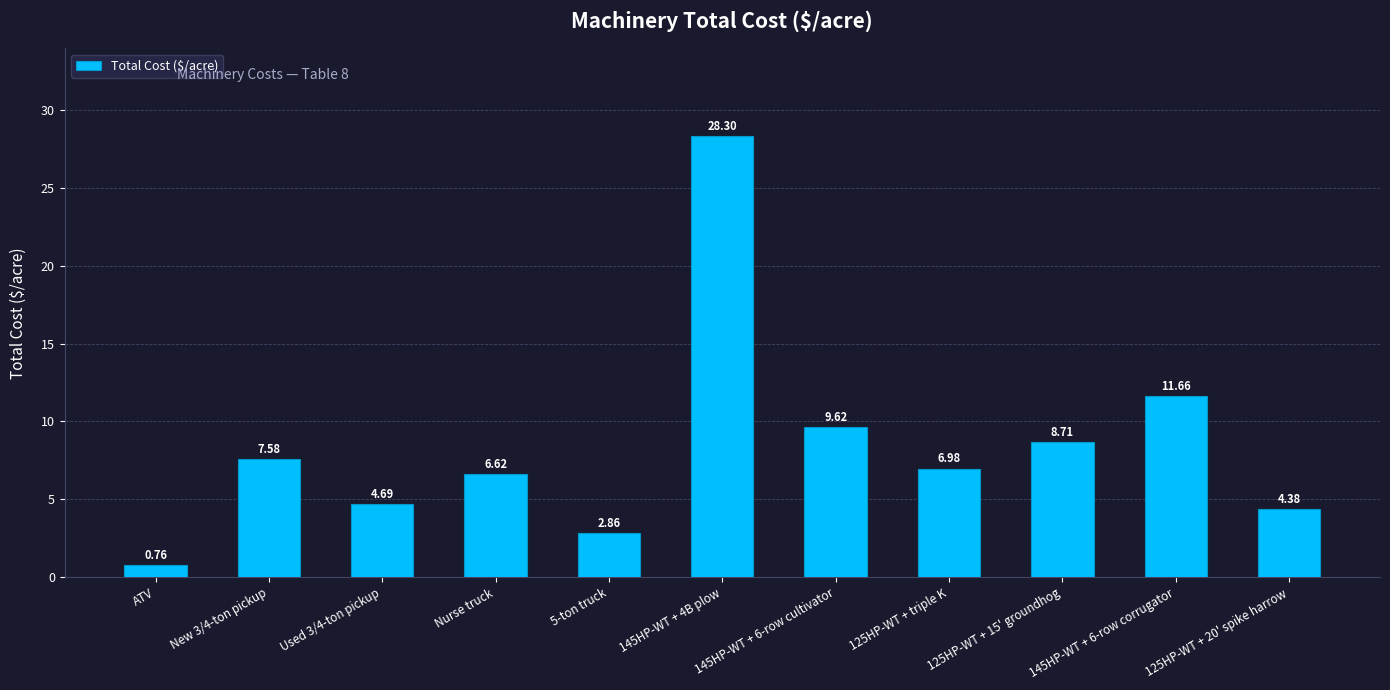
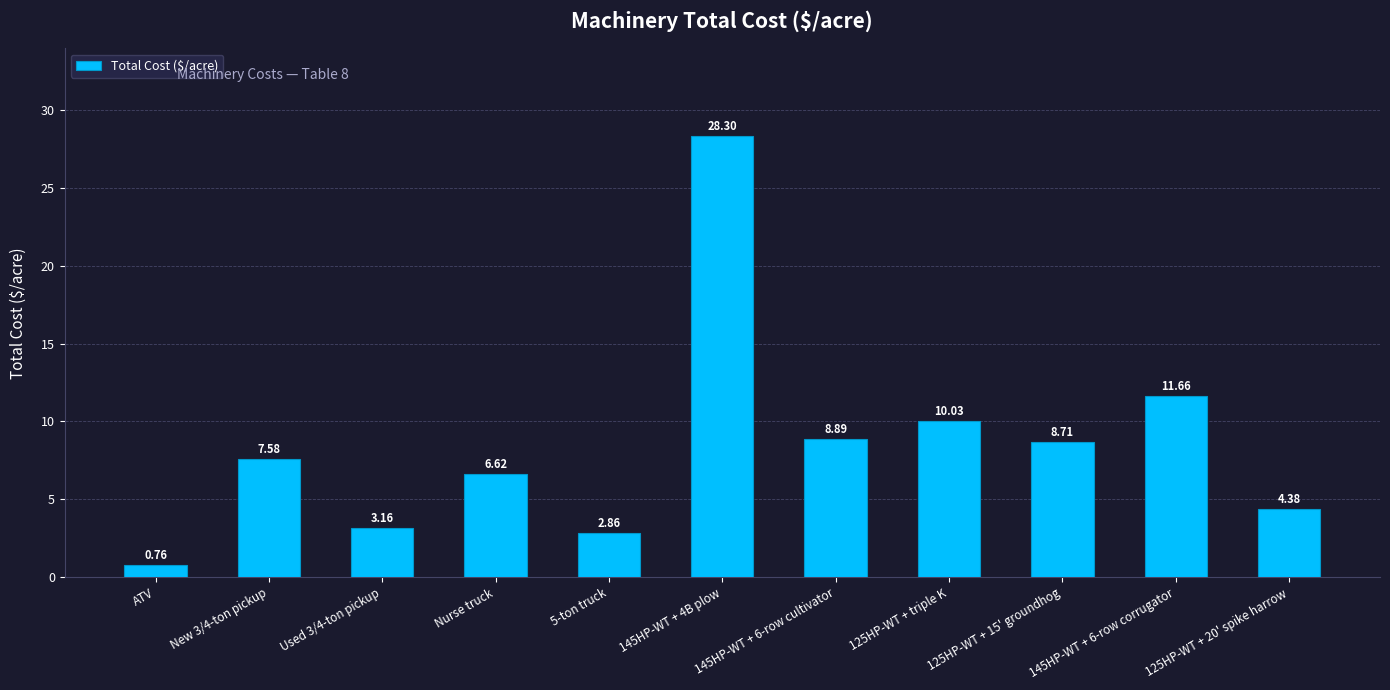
  {
    "ATV": 0.76,
    "New 3/4-ton pickup": 7.58,
-   "Used 3/4-ton pickup": 4.69,
+   "Used 3/4-ton pickup": 3.16,
    "Nurse truck": 6.62,
    "5-ton truck": 2.86,
    "145HP-WT + 4B plow": 28.30,
-   "145HP-WT + 6-row cultivator": 9.62,
-   "125HP-WT + triple K": 6.98,
+   "145HP-WT + 6-row cultivator": 8.89,
+   "125HP-WT + triple K": 10.03,
    "125HP-WT + 15' groundhog": 8.71,
    "145HP-WT + 6-row corrugator": 11.66,
    "125HP-WT + 20' spike harrow": 4.38
  }
